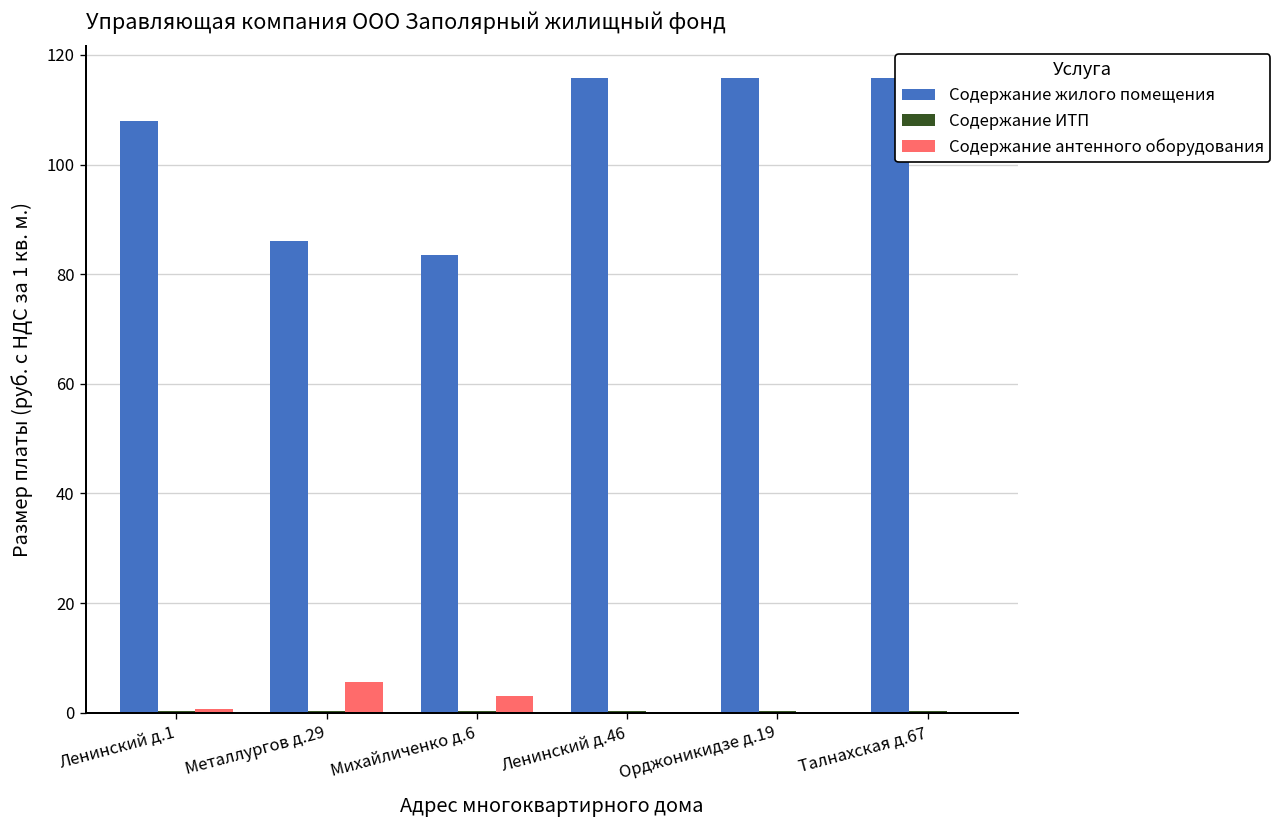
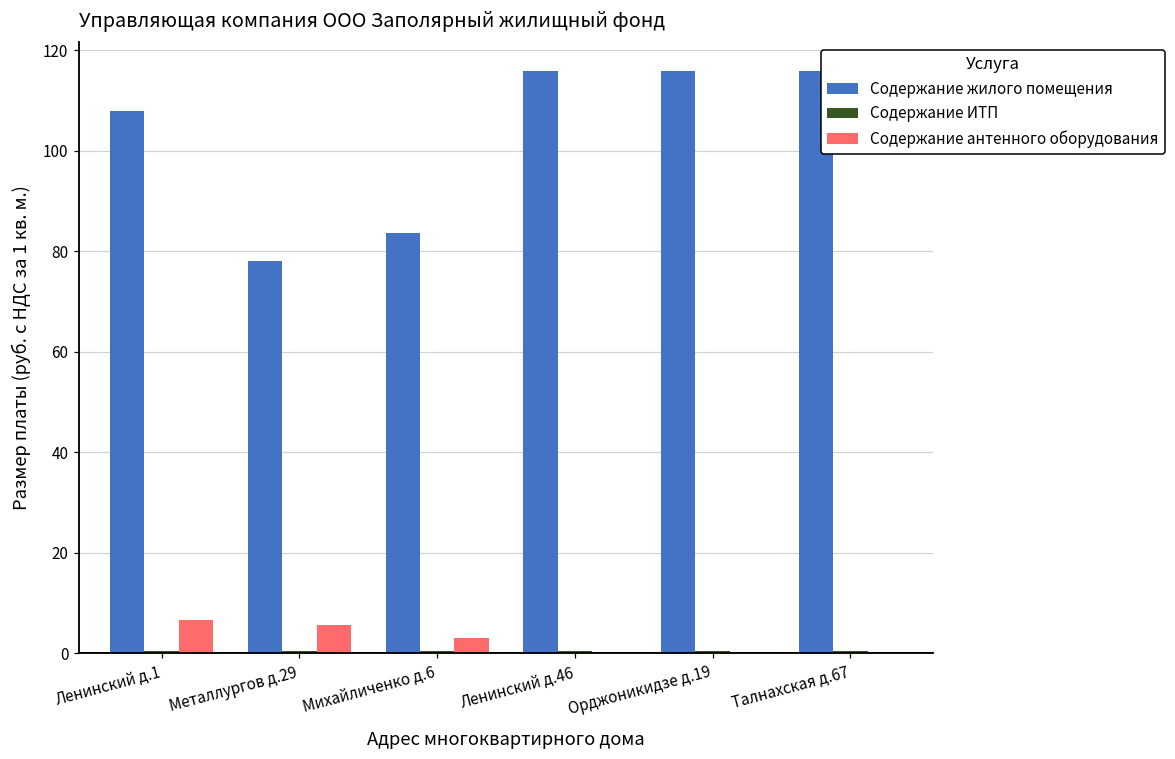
  {
    "Содержание жилого помещения": {
      "Ленинский д.1": 108,
-     "Металлургов д.29": 86,
+     "Металлургов д.29": 78,
      "Михайличенко д.6": 84,
      "Ленинский д.46": 116,
      "Орджоникидзе д.19": 116,
      "Талнахская д.67": 116
    },
    "Содержание антенного оборудования": {
-     "Ленинский д.1": 1,
+     "Ленинский д.1": 7,
      "Металлургов д.29": 6,
      "Михайличенко д.6": 3,
      "Ленинский д.46": 0,
      "Орджоникидзе д.19": 0,
      "Талнахская д.67": 0
    }
  }
